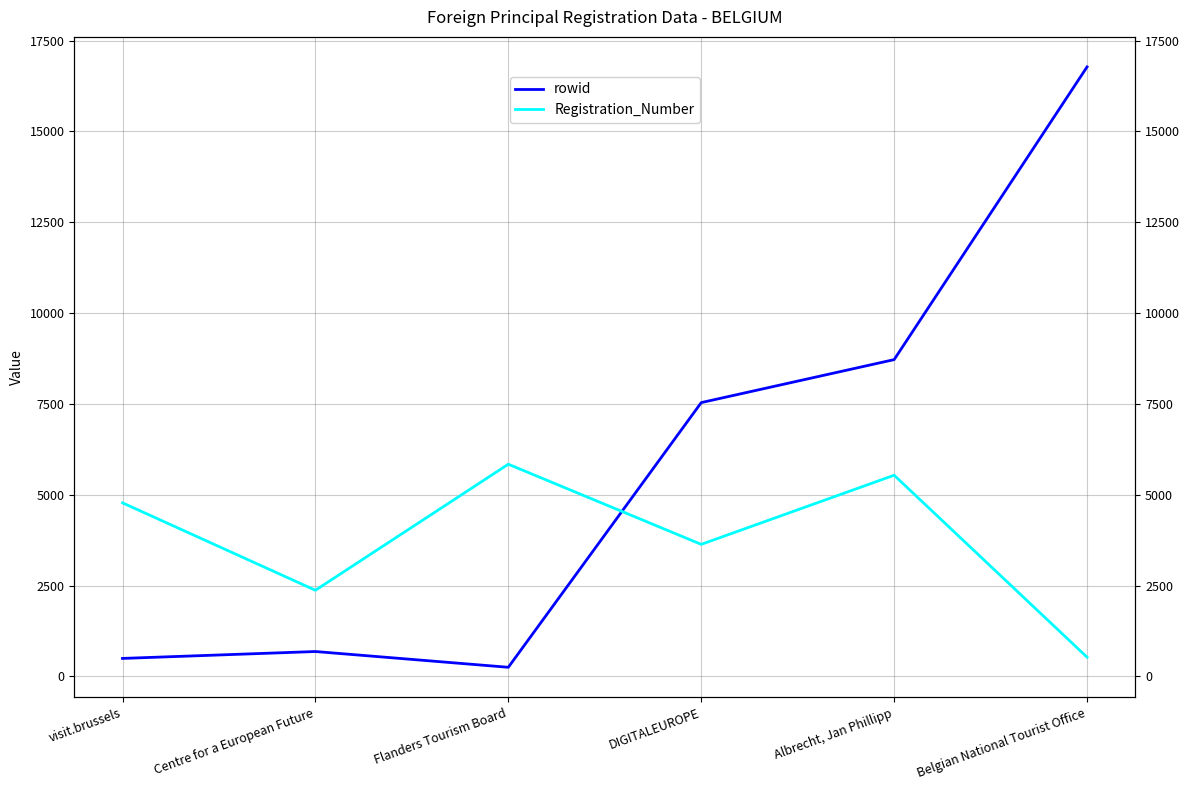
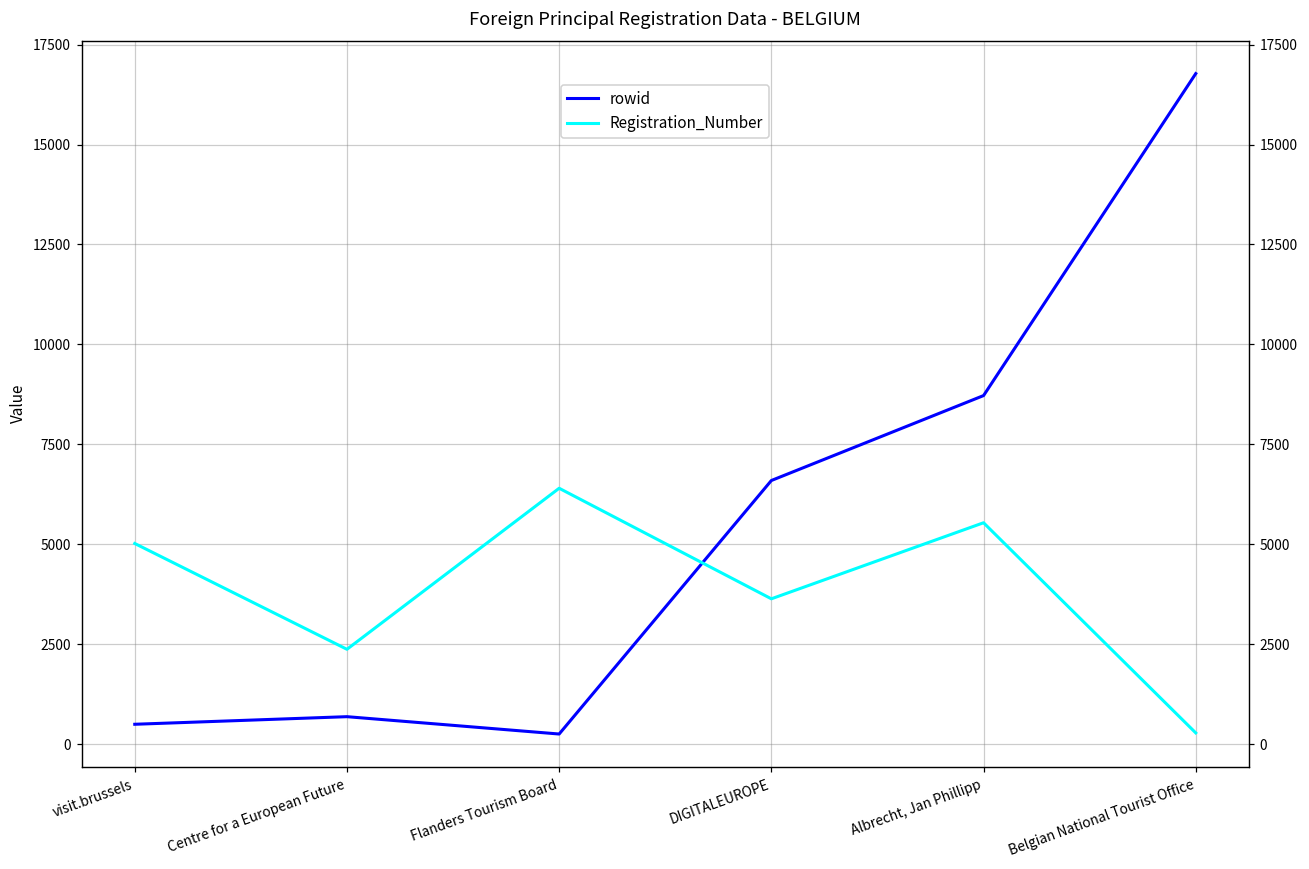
  {
    "rowid": {
      "visit.brussels": 500,
      "Centre for a European Future": 700,
      "Flanders Tourism Board": 300,
-     "DIGITALEUROPE": 7500,
+     "DIGITALEUROPE": 6600,
      "Albrecht, Jan Phillipp": 8700,
      "Belgian National Tourist Office": 16800
    },
    "Registration_Number": {
-     "visit.brussels": 4800,
+     "visit.brussels": 5000,
      "Centre for a European Future": 2400,
-     "Flanders Tourism Board": 5800,
+     "Flanders Tourism Board": 6400,
      "DIGITALEUROPE": 3600,
      "Albrecht, Jan Phillipp": 5500,
-     "Belgian National Tourist Office": 500
+     "Belgian National Tourist Office": 300
    }
  }
